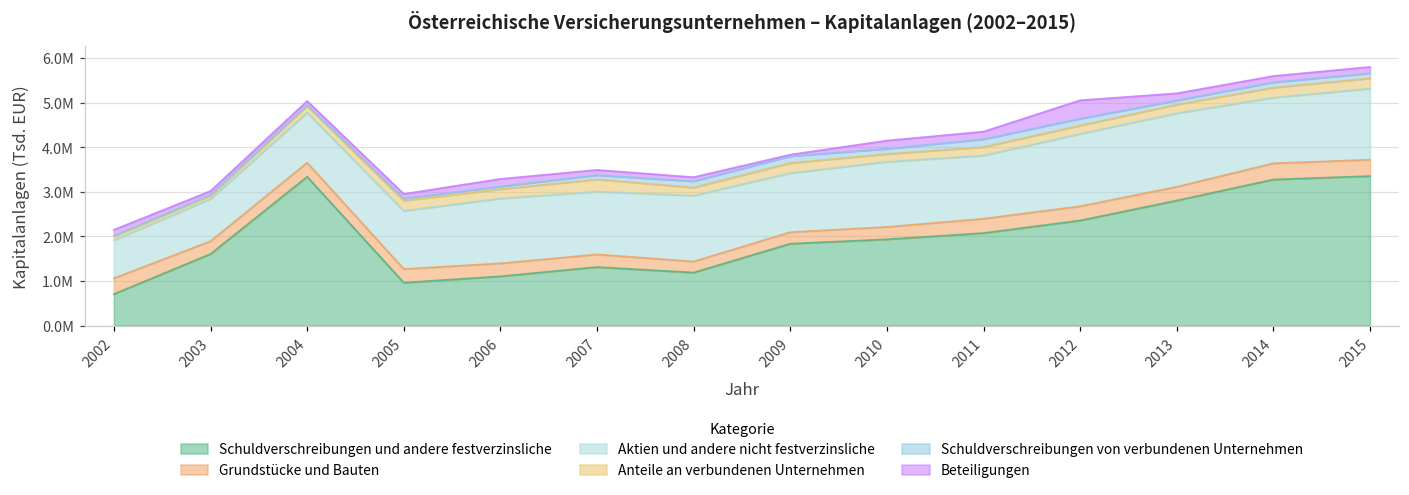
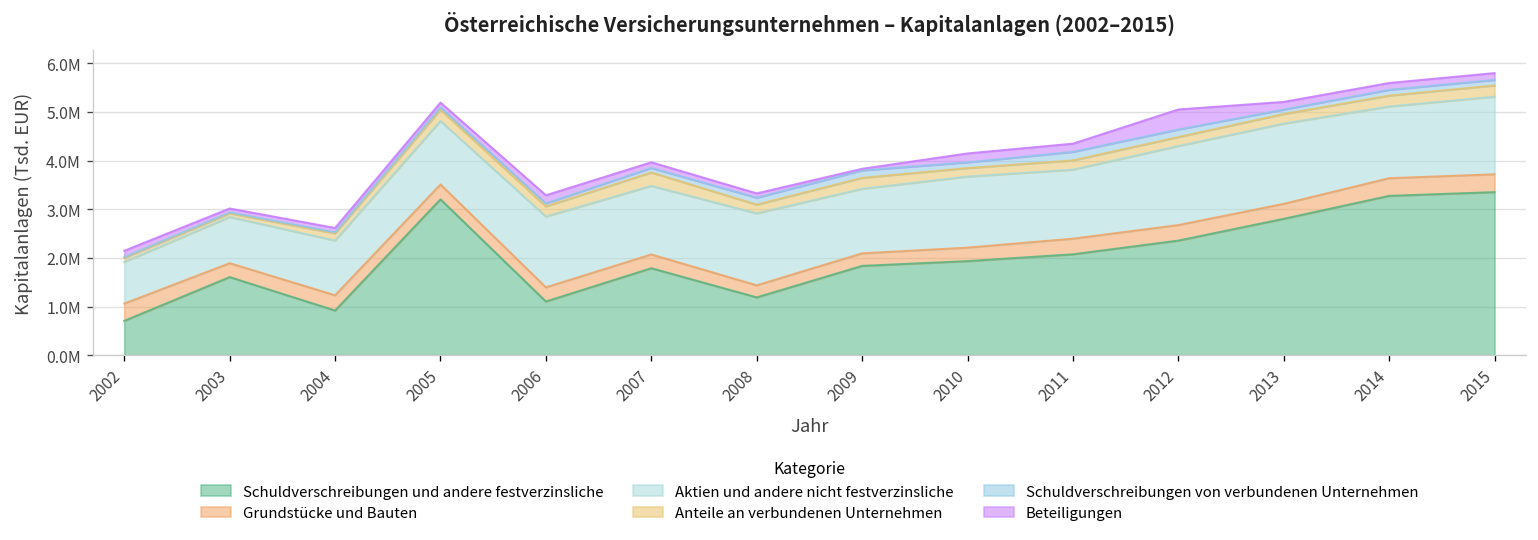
  {
    "Schuldverschreibungen und andere festverzinsliche": {
      "2002": 700000,
      "2003": 1600000,
-     "2004": 3300000,
-     "2005": 1000000,
+     "2004": 900000,
+     "2005": 3200000,
      "2006": 1100000,
-     "2007": 1300000,
+     "2007": 1800000,
      "2008": 1200000,
      "2009": 1800000,
      "2010": 1900000,
      "2011": 2100000,
      "2012": 2400000,
      "2013": 2800000,
      "2014": 3300000,
      "2015": 3400000
    },
    "Beteiligungen": {
      "2002": 100000,
      "2003": 100000,
      "2004": 100000,
      "2005": 100000,
      "2006": 200000,
      "2007": 100000,
      "2008": 100000,
      "2010": 200000,
      "2011": 200000,
      "2012": 400000,
      "2013": 200000,
      "2014": 100000,
      "2015": 100000
    }
  }
